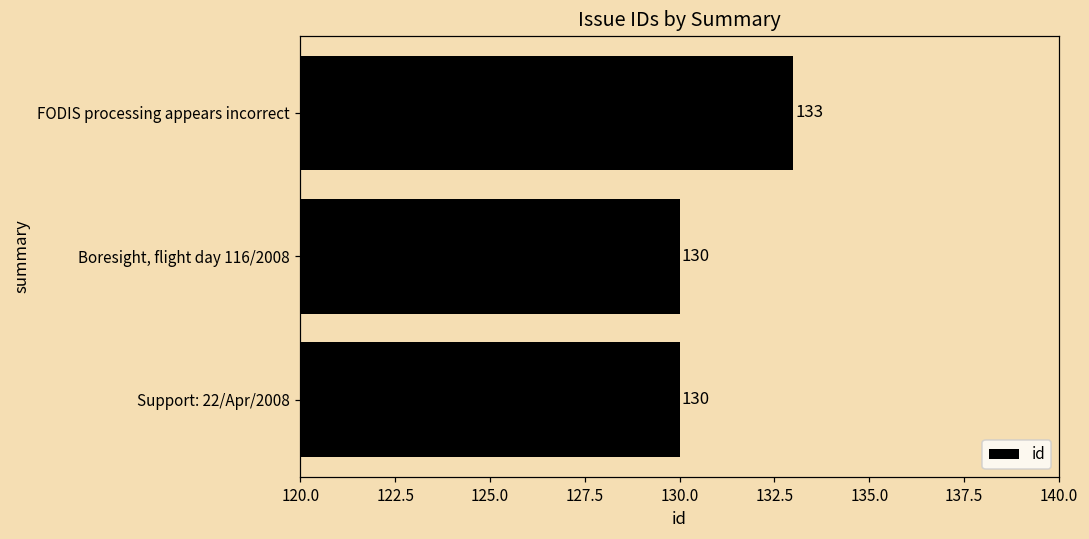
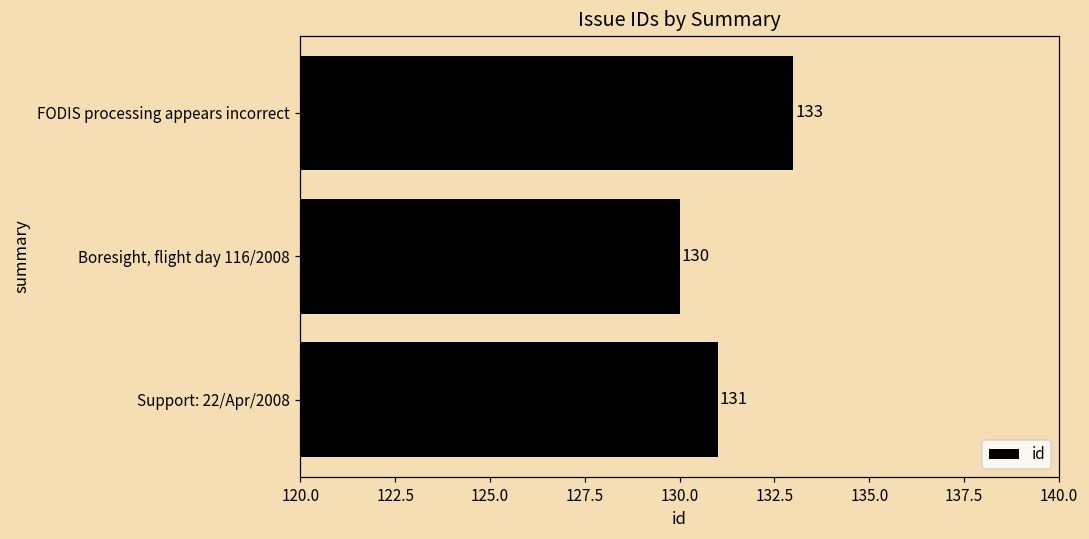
  {
    "FODIS processing appears incorrect": 133,
    "Boresight, flight day 116/2008": 130,
-   "Support: 22/Apr/2008": 130
+   "Support: 22/Apr/2008": 131
  }
